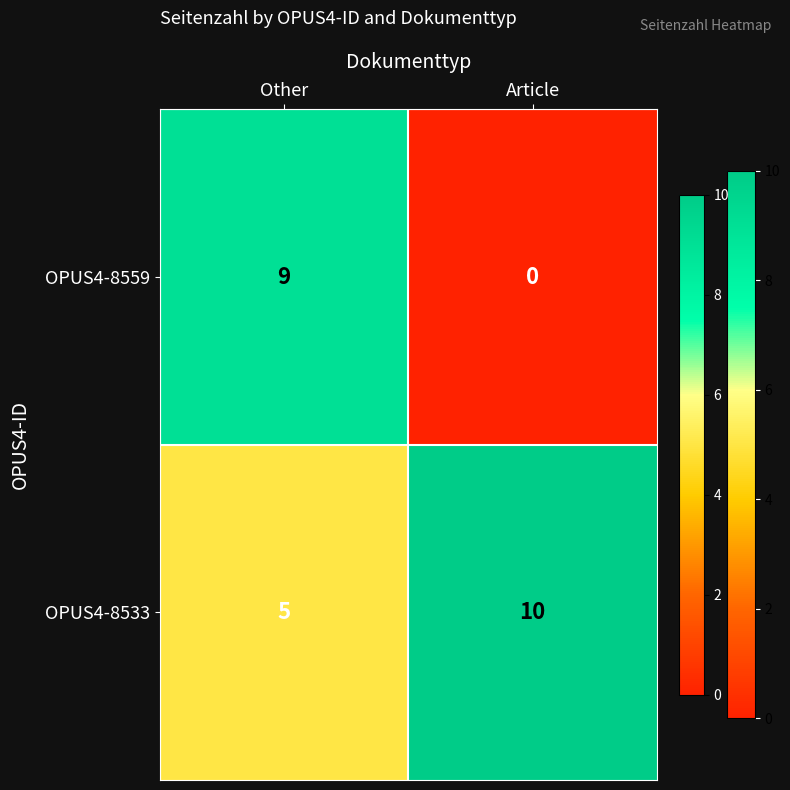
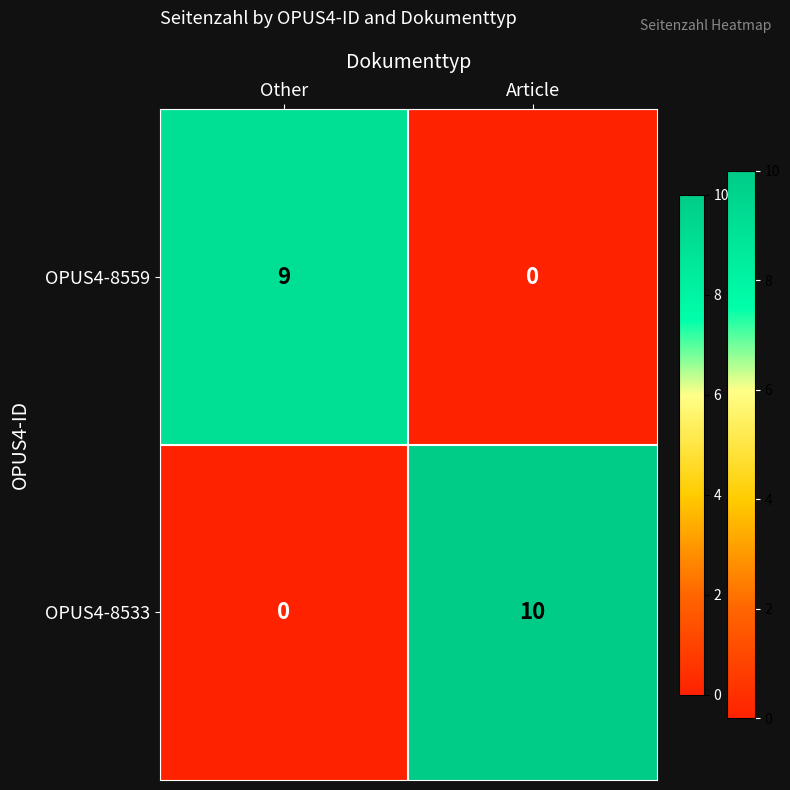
  {
    "OPUS4-8559": {
      "Other": 9,
      "Article": 0
    },
    "OPUS4-8533": {
-     "Other": 5,
+     "Other": 0,
      "Article": 10
    }
  }
